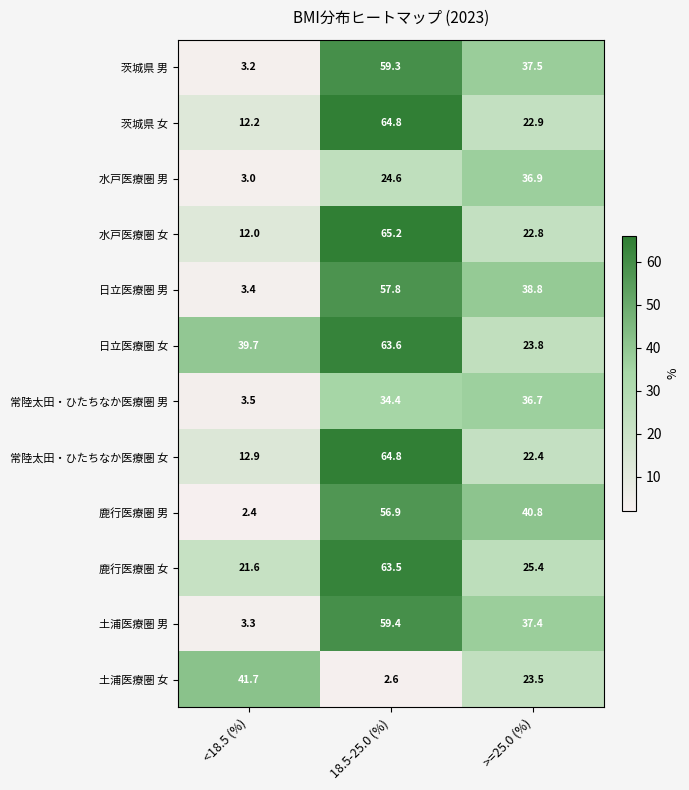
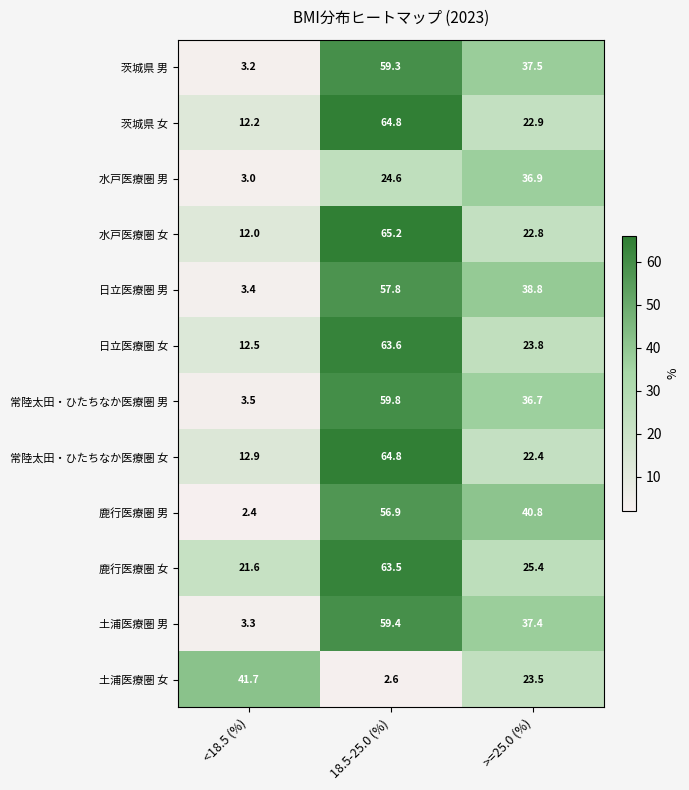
  {
    "茨城県 男": {
      "<18.5 (%)": 3.2,
      "18.5-25.0 (%)": 59.3,
      ">=25.0 (%)": 37.5
    },
    "茨城県 女": {
      "<18.5 (%)": 12.2,
      "18.5-25.0 (%)": 64.8,
      ">=25.0 (%)": 22.9
    },
    "水戸医療圏 男": {
      "<18.5 (%)": 3.0,
      "18.5-25.0 (%)": 24.6,
      ">=25.0 (%)": 36.9
    },
    "水戸医療圏 女": {
      "<18.5 (%)": 12.0,
      "18.5-25.0 (%)": 65.2,
      ">=25.0 (%)": 22.8
    },
    "日立医療圏 男": {
      "<18.5 (%)": 3.4,
      "18.5-25.0 (%)": 57.8,
      ">=25.0 (%)": 38.8
    },
    "日立医療圏 女": {
-     "<18.5 (%)": 39.7,
+     "<18.5 (%)": 12.5,
      "18.5-25.0 (%)": 63.6,
      ">=25.0 (%)": 23.8
    },
    "常陸太田・ひたちなか医療圏 男": {
      "<18.5 (%)": 3.5,
-     "18.5-25.0 (%)": 34.4,
+     "18.5-25.0 (%)": 59.8,
      ">=25.0 (%)": 36.7
    },
    "常陸太田・ひたちなか医療圏 女": {
      "<18.5 (%)": 12.9,
      "18.5-25.0 (%)": 64.8,
      ">=25.0 (%)": 22.4
    },
    "鹿行医療圏 男": {
      "<18.5 (%)": 2.4,
      "18.5-25.0 (%)": 56.9,
      ">=25.0 (%)": 40.8
    },
    "鹿行医療圏 女": {
      "<18.5 (%)": 21.6,
      "18.5-25.0 (%)": 63.5,
      ">=25.0 (%)": 25.4
    },
    "土浦医療圏 男": {
      "<18.5 (%)": 3.3,
      "18.5-25.0 (%)": 59.4,
      ">=25.0 (%)": 37.4
    },
    "土浦医療圏 女": {
      "<18.5 (%)": 41.7,
      "18.5-25.0 (%)": 2.6,
      ">=25.0 (%)": 23.5
    }
  }
